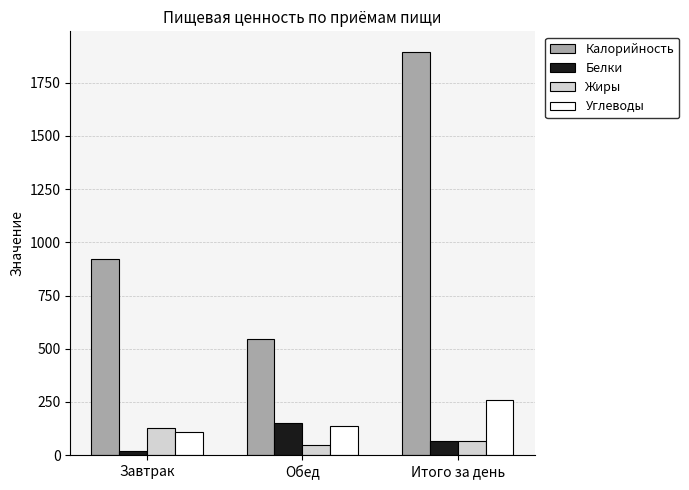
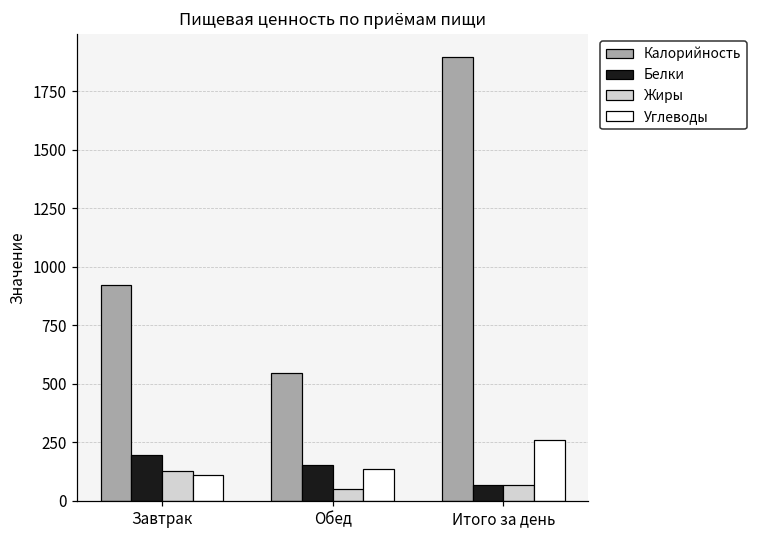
  {
    "Калорийность": {
      "Завтрак": 920,
      "Обед": 550,
      "Итого за день": 1900
    },
    "Белки": {
-     "Завтрак": 20,
+     "Завтрак": 190,
      "Обед": 150,
      "Итого за день": 70
    },
    "Жиры": {
      "Завтрак": 130,
      "Обед": 50,
      "Итого за день": 70
    },
    "Углеводы": {
      "Завтрак": 110,
      "Обед": 140,
      "Итого за день": 260
    }
  }
